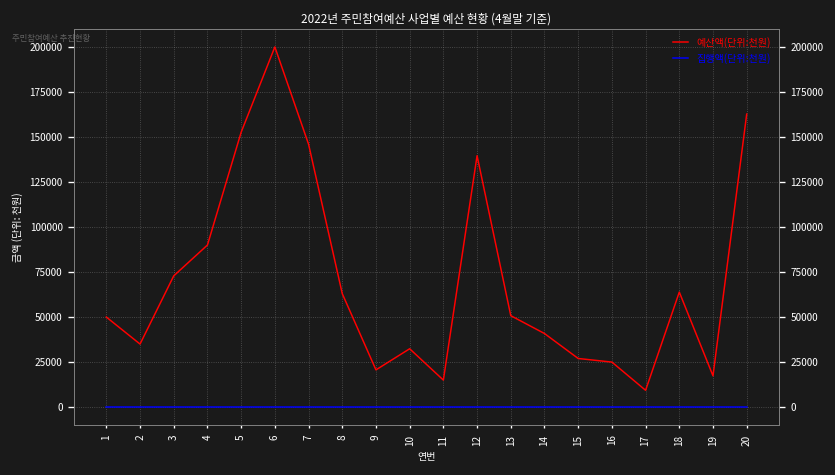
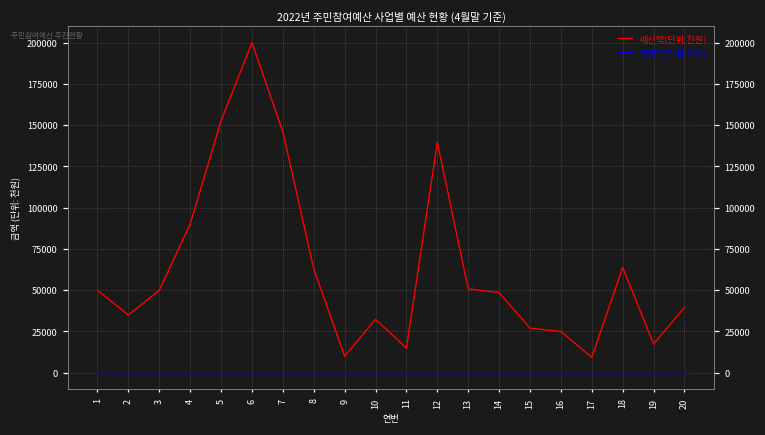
  {
    "예산액(단위:천원)": {
      "1": 50000,
      "2": 35000,
-     "3": 73000,
+     "3": 50000,
      "4": 90000,
      "5": 153000,
      "6": 200000,
      "7": 146000,
      "8": 63000,
-     "9": 21000,
+     "9": 10000,
      "10": 32000,
      "11": 15000,
      "12": 140000,
      "13": 51000,
-     "14": 41000,
+     "14": 49000,
      "15": 27000,
      "16": 25000,
      "17": 9000,
      "18": 64000,
      "19": 17000,
-     "20": 163000
+     "20": 40000
    },
    "집행액(단위:천원)": {
      "1": 0,
      "2": 0,
      "3": 0,
      "4": 0,
      "5": 0,
      "6": 0,
      "7": 0,
      "8": 0,
      "9": 0,
      "10": 0,
      "11": 0,
      "12": 0,
      "13": 0,
      "14": 0,
      "15": 0,
      "16": 0,
      "17": 0,
      "18": 0,
      "19": 0,
      "20": 0
    }
  }
